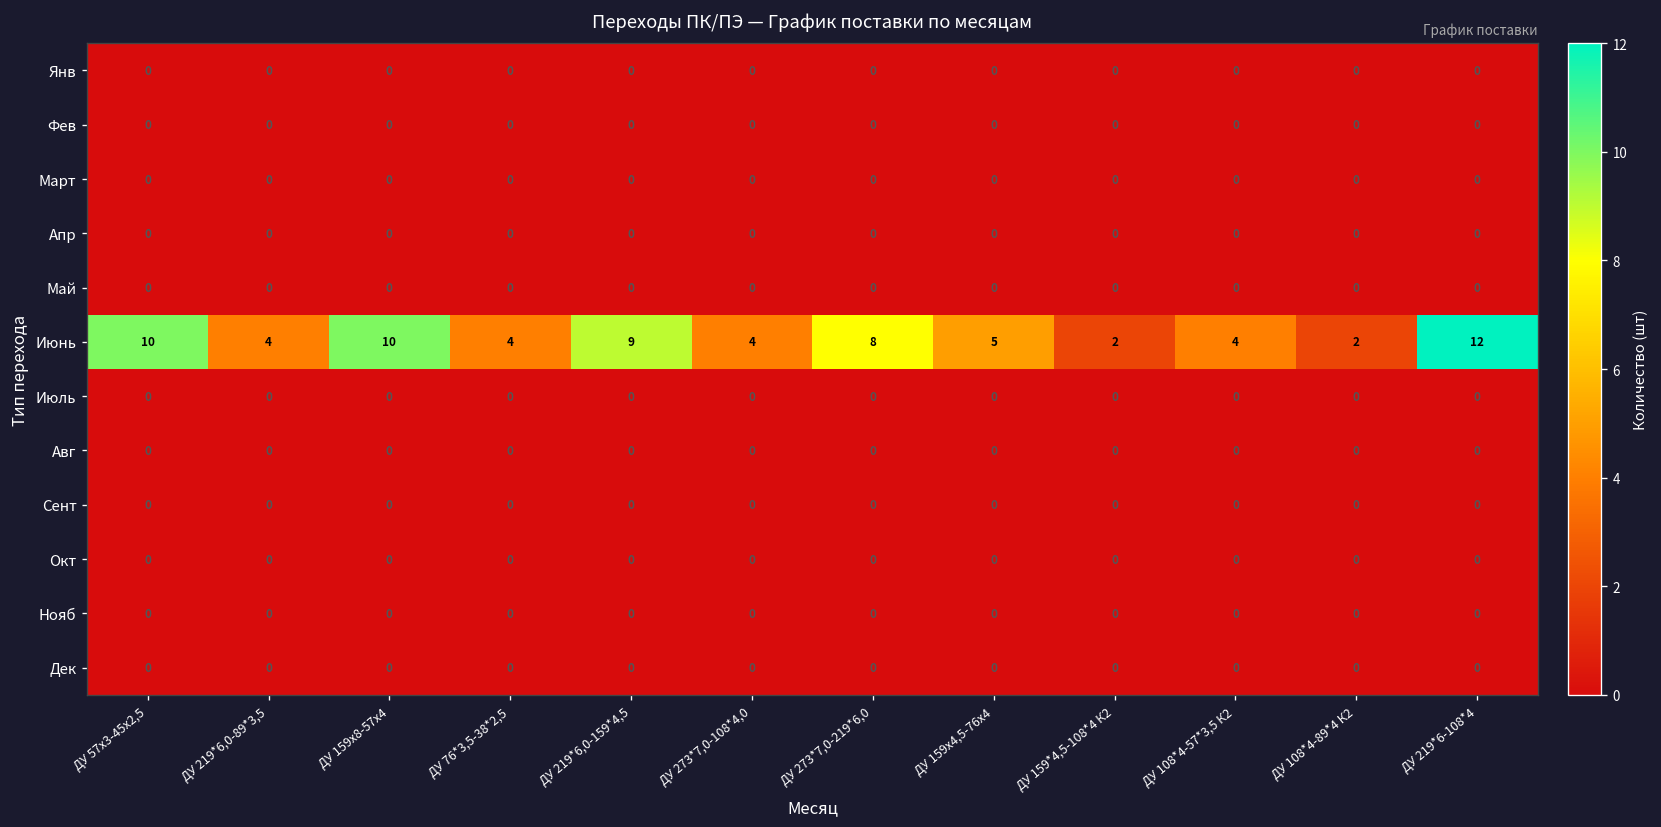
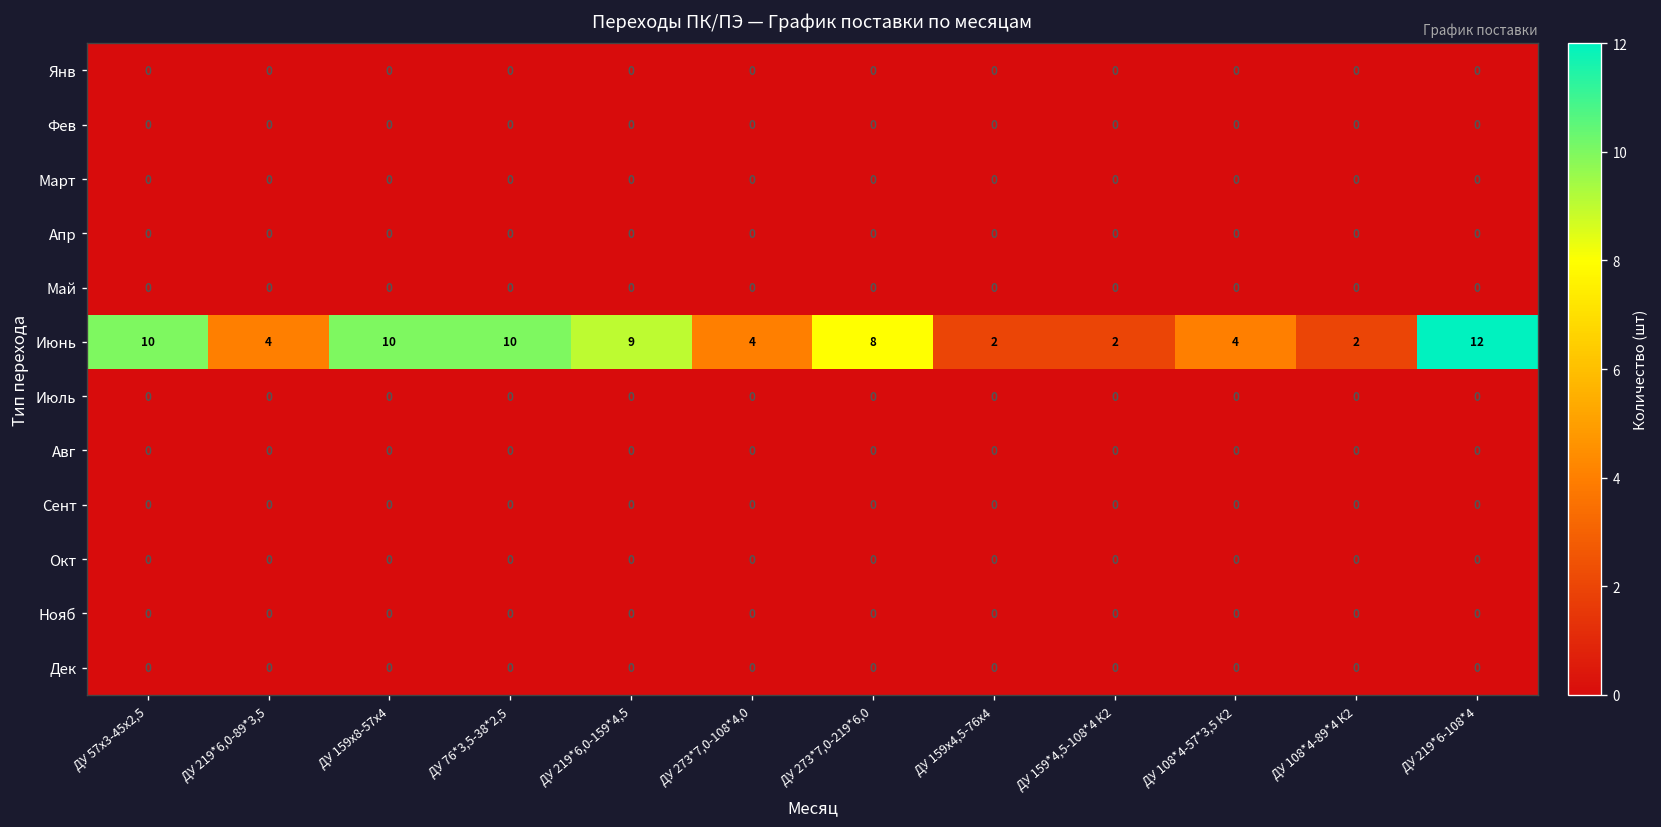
  {
    "Янв": {
      "ДУ 57х3-45х2,5": 0,
      "ДУ 219*6,0-89*3,5": 0,
      "ДУ 159х8-57х4": 0,
      "ДУ 76*3,5-38*2,5": 0,
      "ДУ 219*6,0-159*4,5": 0,
      "ДУ 273*7,0-108*4,0": 0,
      "ДУ 273*7,0-219*6,0": 0,
      "ДУ 159х4,5-76х4": 0,
      "ДУ 159*4,5-108*4 К2": 0,
      "ДУ 108*4-57*3,5 К2": 0,
      "ДУ 108*4-89*4 К2": 0,
      "ДУ 219*6-108*4": 0
    },
    "Фев": {
      "ДУ 57х3-45х2,5": 0,
      "ДУ 219*6,0-89*3,5": 0,
      "ДУ 159х8-57х4": 0,
      "ДУ 76*3,5-38*2,5": 0,
      "ДУ 219*6,0-159*4,5": 0,
      "ДУ 273*7,0-108*4,0": 0,
      "ДУ 273*7,0-219*6,0": 0,
      "ДУ 159х4,5-76х4": 0,
      "ДУ 159*4,5-108*4 К2": 0,
      "ДУ 108*4-57*3,5 К2": 0,
      "ДУ 108*4-89*4 К2": 0,
      "ДУ 219*6-108*4": 0
    },
    "Март": {
      "ДУ 57х3-45х2,5": 0,
      "ДУ 219*6,0-89*3,5": 0,
      "ДУ 159х8-57х4": 0,
      "ДУ 76*3,5-38*2,5": 0,
      "ДУ 219*6,0-159*4,5": 0,
      "ДУ 273*7,0-108*4,0": 0,
      "ДУ 273*7,0-219*6,0": 0,
      "ДУ 159х4,5-76х4": 0,
      "ДУ 159*4,5-108*4 К2": 0,
      "ДУ 108*4-57*3,5 К2": 0,
      "ДУ 108*4-89*4 К2": 0,
      "ДУ 219*6-108*4": 0
    },
    "Апр": {
      "ДУ 57х3-45х2,5": 0,
      "ДУ 219*6,0-89*3,5": 0,
      "ДУ 159х8-57х4": 0,
      "ДУ 76*3,5-38*2,5": 0,
      "ДУ 219*6,0-159*4,5": 0,
      "ДУ 273*7,0-108*4,0": 0,
      "ДУ 273*7,0-219*6,0": 0,
      "ДУ 159х4,5-76х4": 0,
      "ДУ 159*4,5-108*4 К2": 0,
      "ДУ 108*4-57*3,5 К2": 0,
      "ДУ 108*4-89*4 К2": 0,
      "ДУ 219*6-108*4": 0
    },
    "Май": {
      "ДУ 57х3-45х2,5": 0,
      "ДУ 219*6,0-89*3,5": 0,
      "ДУ 159х8-57х4": 0,
      "ДУ 76*3,5-38*2,5": 0,
      "ДУ 219*6,0-159*4,5": 0,
      "ДУ 273*7,0-108*4,0": 0,
      "ДУ 273*7,0-219*6,0": 0,
      "ДУ 159х4,5-76х4": 0,
      "ДУ 159*4,5-108*4 К2": 0,
      "ДУ 108*4-57*3,5 К2": 0,
      "ДУ 108*4-89*4 К2": 0,
      "ДУ 219*6-108*4": 0
    },
    "Июнь": {
      "ДУ 57х3-45х2,5": 10,
      "ДУ 219*6,0-89*3,5": 4,
      "ДУ 159х8-57х4": 10,
-     "ДУ 76*3,5-38*2,5": 4,
+     "ДУ 76*3,5-38*2,5": 10,
      "ДУ 219*6,0-159*4,5": 9,
      "ДУ 273*7,0-108*4,0": 4,
      "ДУ 273*7,0-219*6,0": 8,
-     "ДУ 159х4,5-76х4": 5,
+     "ДУ 159х4,5-76х4": 2,
      "ДУ 159*4,5-108*4 К2": 2,
      "ДУ 108*4-57*3,5 К2": 4,
      "ДУ 108*4-89*4 К2": 2,
      "ДУ 219*6-108*4": 12
    },
    "Июль": {
      "ДУ 57х3-45х2,5": 0,
      "ДУ 219*6,0-89*3,5": 0,
      "ДУ 159х8-57х4": 0,
      "ДУ 76*3,5-38*2,5": 0,
      "ДУ 219*6,0-159*4,5": 0,
      "ДУ 273*7,0-108*4,0": 0,
      "ДУ 273*7,0-219*6,0": 0,
      "ДУ 159х4,5-76х4": 0,
      "ДУ 159*4,5-108*4 К2": 0,
      "ДУ 108*4-57*3,5 К2": 0,
      "ДУ 108*4-89*4 К2": 0,
      "ДУ 219*6-108*4": 0
    },
    "Авг": {
      "ДУ 57х3-45х2,5": 0,
      "ДУ 219*6,0-89*3,5": 0,
      "ДУ 159х8-57х4": 0,
      "ДУ 76*3,5-38*2,5": 0,
      "ДУ 219*6,0-159*4,5": 0,
      "ДУ 273*7,0-108*4,0": 0,
      "ДУ 273*7,0-219*6,0": 0,
      "ДУ 159х4,5-76х4": 0,
      "ДУ 159*4,5-108*4 К2": 0,
      "ДУ 108*4-57*3,5 К2": 0,
      "ДУ 108*4-89*4 К2": 0,
      "ДУ 219*6-108*4": 0
    },
    "Сент": {
      "ДУ 57х3-45х2,5": 0,
      "ДУ 219*6,0-89*3,5": 0,
      "ДУ 159х8-57х4": 0,
      "ДУ 76*3,5-38*2,5": 0,
      "ДУ 219*6,0-159*4,5": 0,
      "ДУ 273*7,0-108*4,0": 0,
      "ДУ 273*7,0-219*6,0": 0,
      "ДУ 159х4,5-76х4": 0,
      "ДУ 159*4,5-108*4 К2": 0,
      "ДУ 108*4-57*3,5 К2": 0,
      "ДУ 108*4-89*4 К2": 0,
      "ДУ 219*6-108*4": 0
    },
    "Окт": {
      "ДУ 57х3-45х2,5": 0,
      "ДУ 219*6,0-89*3,5": 0,
      "ДУ 159х8-57х4": 0,
      "ДУ 76*3,5-38*2,5": 0,
      "ДУ 219*6,0-159*4,5": 0,
      "ДУ 273*7,0-108*4,0": 0,
      "ДУ 273*7,0-219*6,0": 0,
      "ДУ 159х4,5-76х4": 0,
      "ДУ 159*4,5-108*4 К2": 0,
      "ДУ 108*4-57*3,5 К2": 0,
      "ДУ 108*4-89*4 К2": 0,
      "ДУ 219*6-108*4": 0
    },
    "Нояб": {
      "ДУ 57х3-45х2,5": 0,
      "ДУ 219*6,0-89*3,5": 0,
      "ДУ 159х8-57х4": 0,
      "ДУ 76*3,5-38*2,5": 0,
      "ДУ 219*6,0-159*4,5": 0,
      "ДУ 273*7,0-108*4,0": 0,
      "ДУ 273*7,0-219*6,0": 0,
      "ДУ 159х4,5-76х4": 0,
      "ДУ 159*4,5-108*4 К2": 0,
      "ДУ 108*4-57*3,5 К2": 0,
      "ДУ 108*4-89*4 К2": 0,
      "ДУ 219*6-108*4": 0
    },
    "Дек": {
      "ДУ 57х3-45х2,5": 0,
      "ДУ 219*6,0-89*3,5": 0,
      "ДУ 159х8-57х4": 0,
      "ДУ 76*3,5-38*2,5": 0,
      "ДУ 219*6,0-159*4,5": 0,
      "ДУ 273*7,0-108*4,0": 0,
      "ДУ 273*7,0-219*6,0": 0,
      "ДУ 159х4,5-76х4": 0,
      "ДУ 159*4,5-108*4 К2": 0,
      "ДУ 108*4-57*3,5 К2": 0,
      "ДУ 108*4-89*4 К2": 0,
      "ДУ 219*6-108*4": 0
    }
  }
